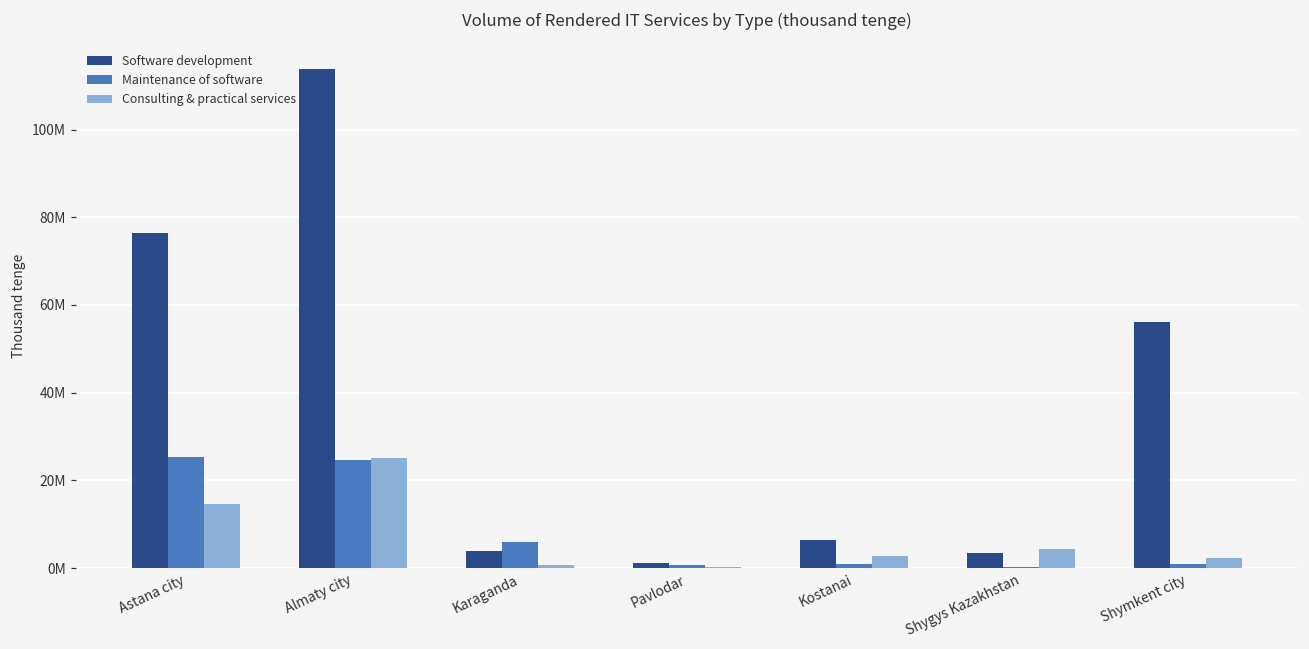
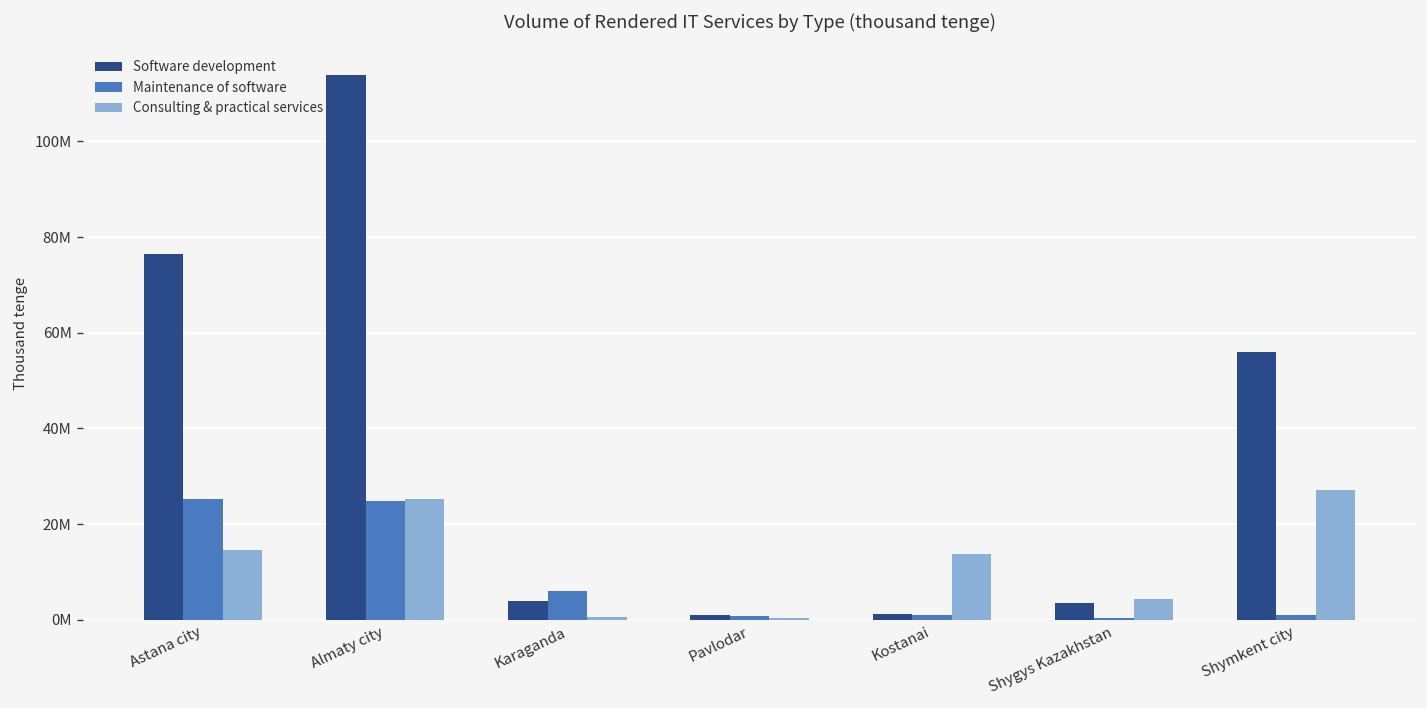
  {
    "Software development": {
      "Astana city": 76000000,
      "Almaty city": 114000000,
      "Karaganda": 4000000,
      "Pavlodar": 1000000,
-     "Kostanai": 6000000,
+     "Kostanai": 1000000,
      "Shygys Kazakhstan": 4000000,
      "Shymkent city": 56000000
    },
    "Maintenance of software": {
      "Astana city": 25000000,
      "Almaty city": 25000000,
      "Karaganda": 6000000,
      "Pavlodar": 1000000,
      "Kostanai": 1000000,
      "Shymkent city": 1000000
    },
    "Consulting & practical services": {
      "Astana city": 15000000,
      "Almaty city": 25000000,
-     "Kostanai": 3000000,
+     "Kostanai": 14000000,
      "Shygys Kazakhstan": 4000000,
-     "Shymkent city": 2000000
+     "Shymkent city": 27000000
    }
  }
